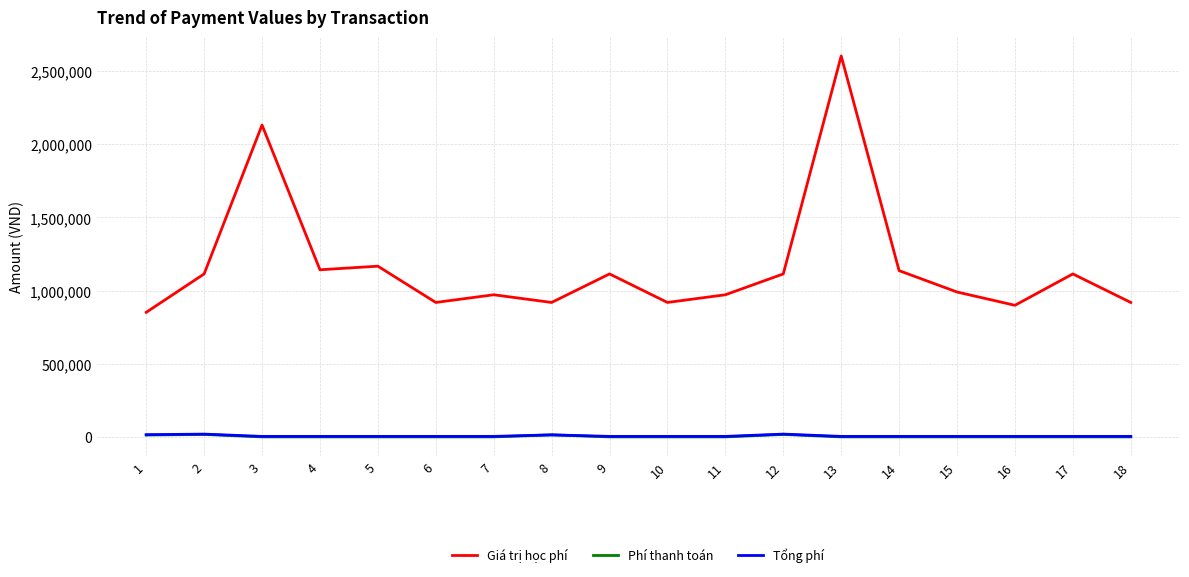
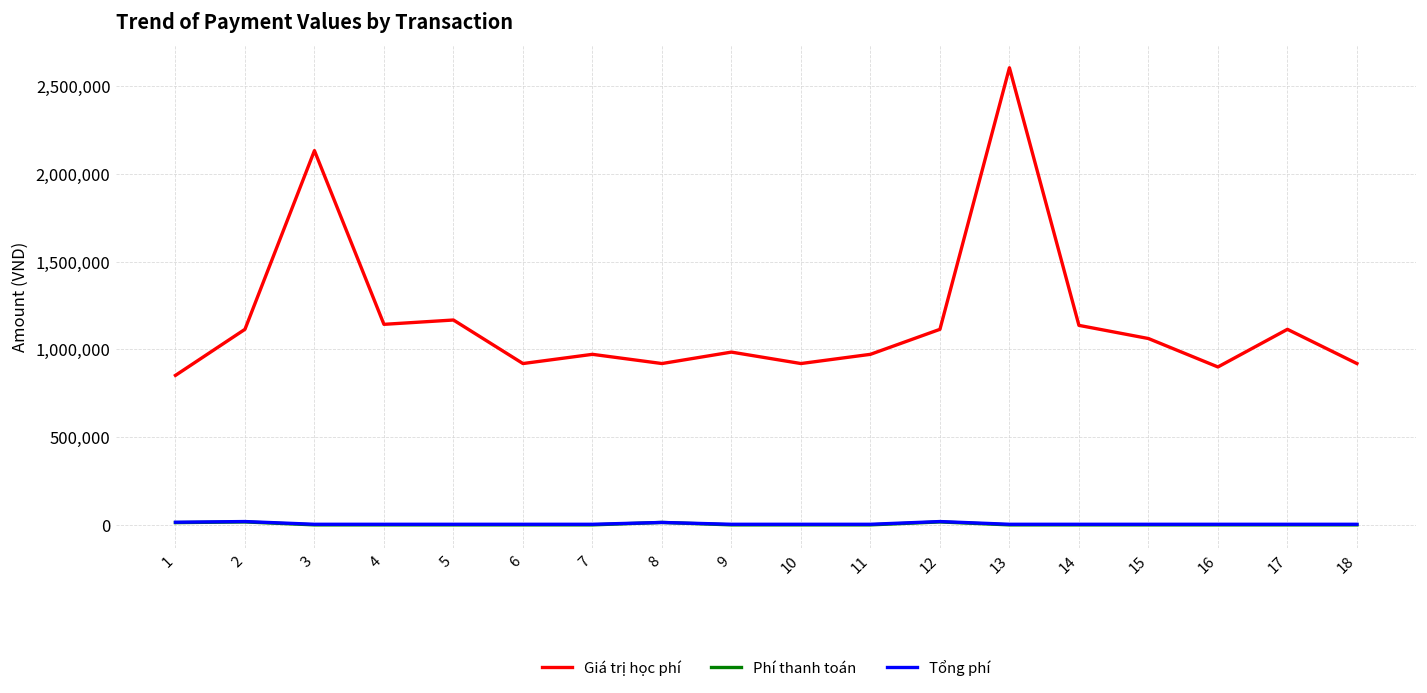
  {
    "Giá trị học phí": {
      "1": "850,000",
      "2": "1,110,000",
      "3": "2,130,000",
      "4": "1,140,000",
      "5": "1,170,000",
      "6": "920,000",
      "7": "970,000",
      "8": "920,000",
-     "9": "1,110,000",
+     "9": "980,000",
      "10": "920,000",
      "11": "970,000",
      "12": "1,110,000",
      "13": "2,600,000",
      "14": "1,140,000",
-     "15": "990,000",
+     "15": "1,060,000",
      "16": "900,000",
      "17": "1,110,000",
      "18": "920,000"
    }
  }
